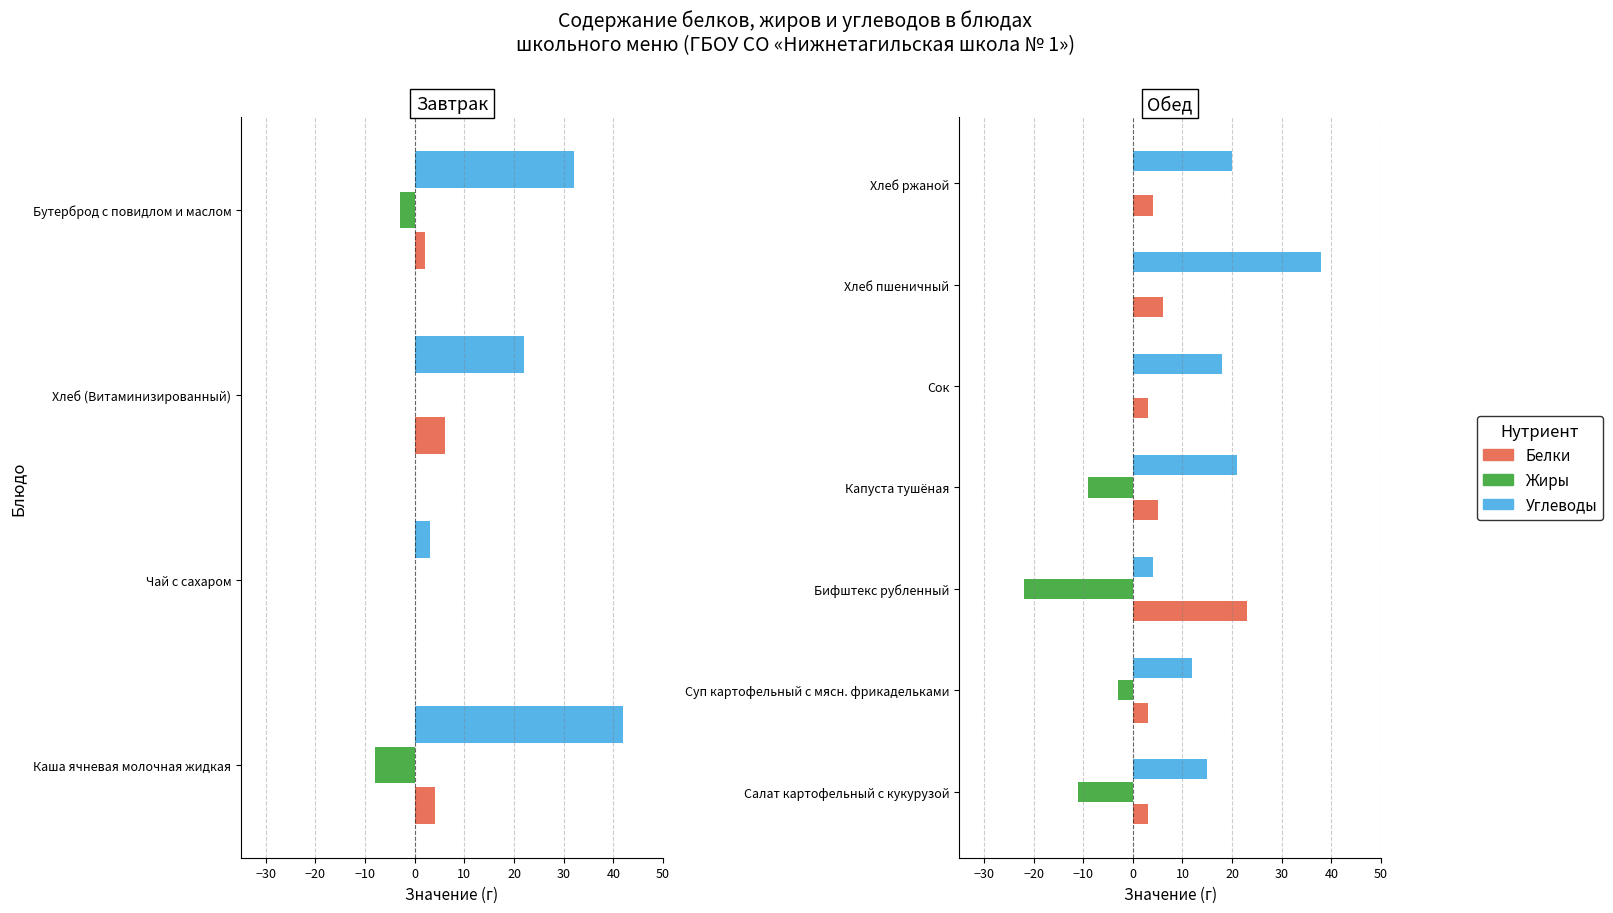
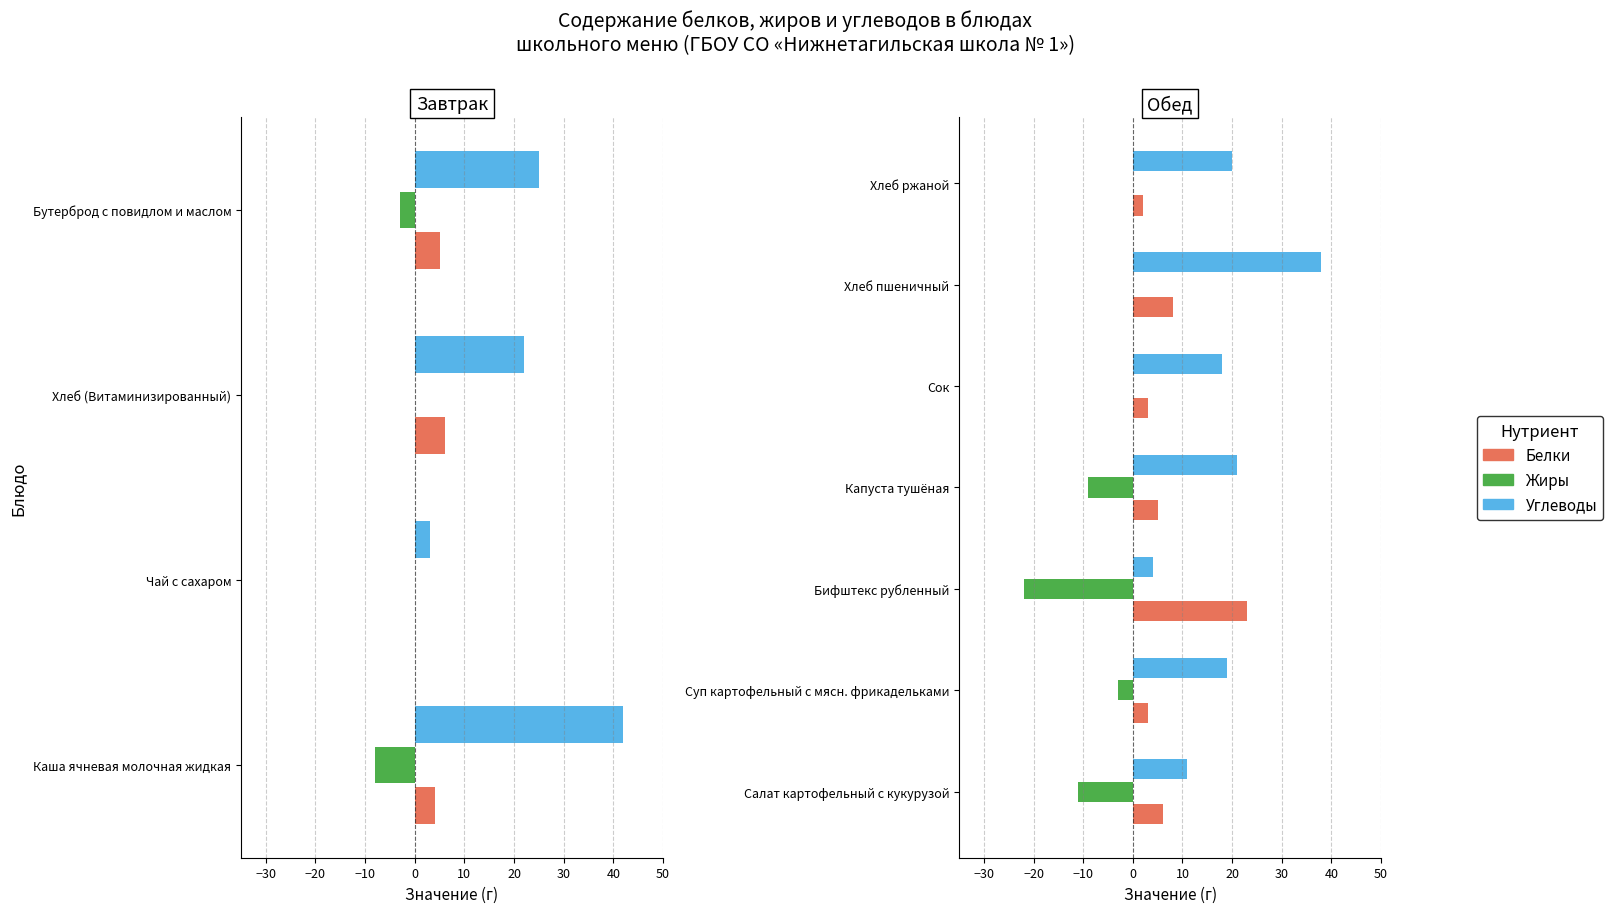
  {
    "Завтрак": {
      "Белки": {
-       "Бутерброд с повидлом и маслом": 2,
+       "Бутерброд с повидлом и маслом": 5,
        "Хлеб (Витаминизированный)": 6,
        "Чай с сахаром": 0,
        "Каша ячневая молочная жидкая": 4
      },
      "Жиры": {
        "Бутерброд с повидлом и маслом": -3,
        "Хлеб (Витаминизированный)": 0,
        "Чай с сахаром": 0,
        "Каша ячневая молочная жидкая": -8
      },
      "Углеводы": {
-       "Бутерброд с повидлом и маслом": 32,
+       "Бутерброд с повидлом и маслом": 25,
        "Хлеб (Витаминизированный)": 22,
        "Чай с сахаром": 3,
        "Каша ячневая молочная жидкая": 42
      }
    },
    "Обед": {
      "Белки": {
-       "Хлеб ржаной": 4,
-       "Хлеб пшеничный": 6,
+       "Хлеб ржаной": 2,
+       "Хлеб пшеничный": 8,
        "Сок": 3,
        "Капуста тушёная": 5,
        "Бифштекс рубленный": 23,
        "Суп картофельный с мясн. фрикадельками": 3,
-       "Салат картофельный с кукурузой": 3
+       "Салат картофельный с кукурузой": 6
      },
      "Жиры": {
        "Хлеб ржаной": 0,
        "Хлеб пшеничный": 0,
        "Сок": 0,
        "Капуста тушёная": -9,
        "Бифштекс рубленный": -22,
        "Суп картофельный с мясн. фрикадельками": -3,
        "Салат картофельный с кукурузой": -11
      },
      "Углеводы": {
        "Хлеб ржаной": 20,
        "Хлеб пшеничный": 38,
        "Сок": 18,
        "Капуста тушёная": 21,
        "Бифштекс рубленный": 4,
-       "Суп картофельный с мясн. фрикадельками": 12,
-       "Салат картофельный с кукурузой": 15
+       "Суп картофельный с мясн. фрикадельками": 19,
+       "Салат картофельный с кукурузой": 11
      }
    }
  }
